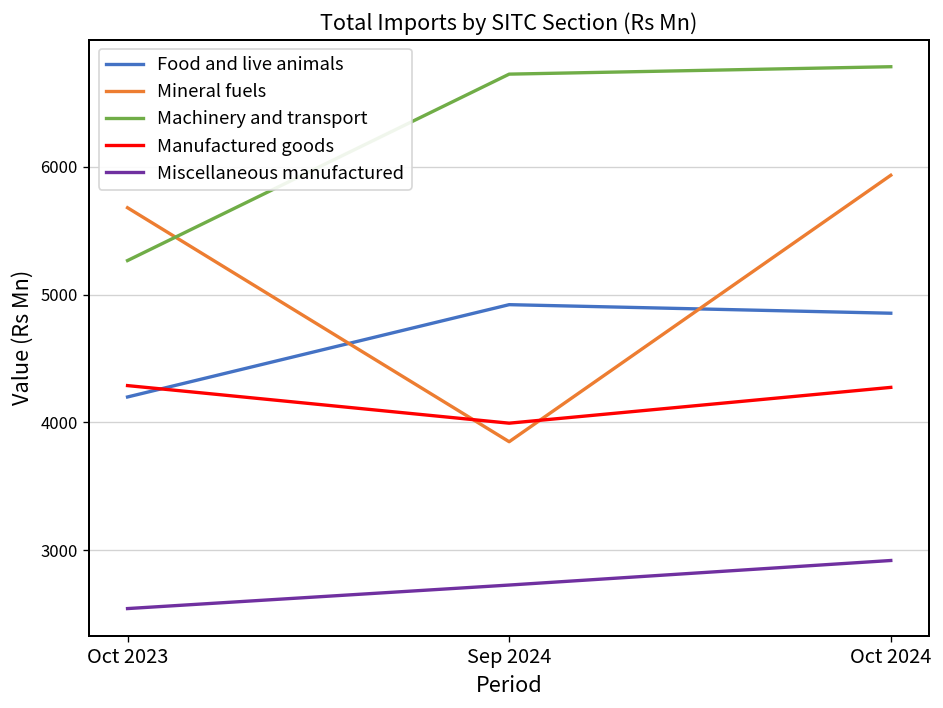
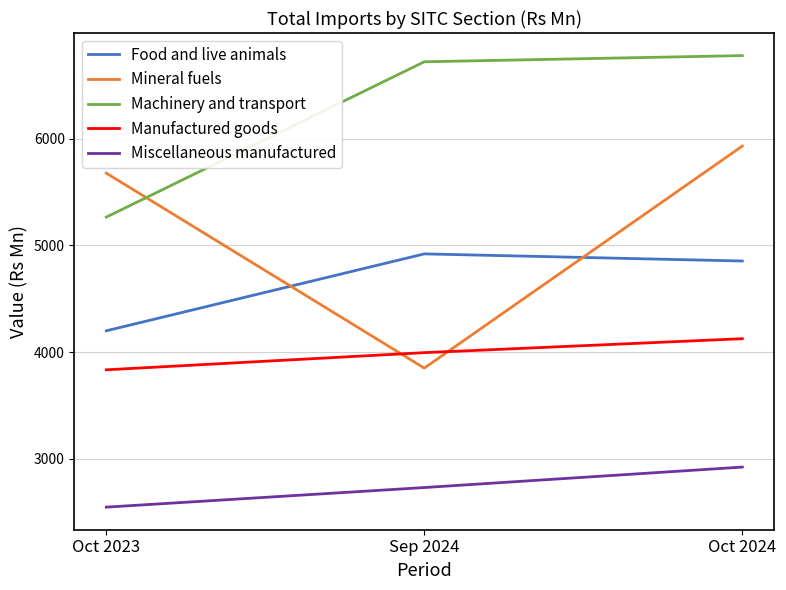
  {
    "Food and live animals": {
      "Oct 2023": 4200,
      "Sep 2024": 4920,
      "Oct 2024": 4850
    },
    "Mineral fuels": {
      "Oct 2023": 5680,
      "Sep 2024": 3850,
      "Oct 2024": 5930
    },
    "Machinery and transport": {
      "Oct 2023": 5270,
      "Sep 2024": 6720,
      "Oct 2024": 6780
    },
    "Manufactured goods": {
-     "Oct 2023": 4290,
+     "Oct 2023": 3830,
      "Sep 2024": 3990,
-     "Oct 2024": 4270
+     "Oct 2024": 4130
    },
    "Miscellaneous manufactured": {
      "Oct 2023": 2540,
      "Sep 2024": 2730,
      "Oct 2024": 2920
    }
  }
